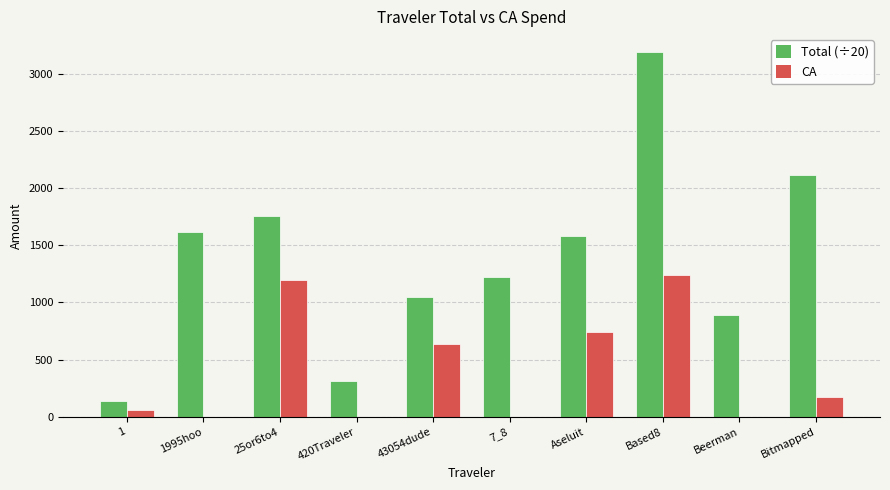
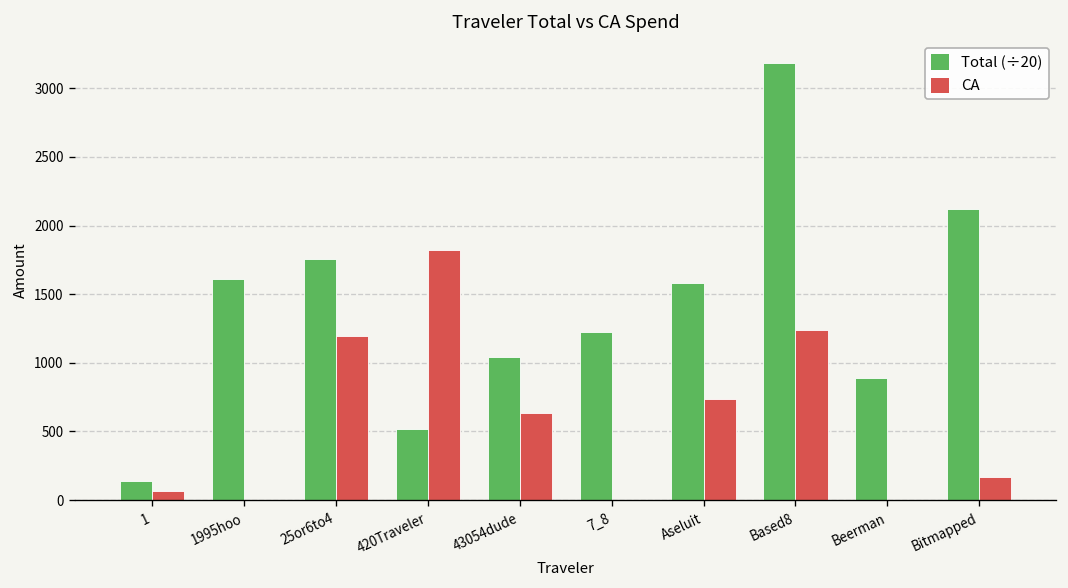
  {
    "Total (÷20)": {
      "1": 140,
      "1995hoo": 1610,
      "25or6to4": 1760,
-     "420Traveler": 310,
+     "420Traveler": 520,
      "43054dude": 1040,
      "7_8": 1220,
      "Aseluit": 1580,
      "Based8": 3190,
      "Beerman": 890,
      "Bitmapped": 2120
    },
    "CA": {
      "1": 60,
      "1995hoo": 0,
      "25or6to4": 1190,
-     "420Traveler": 0,
+     "420Traveler": 1820,
      "43054dude": 630,
      "7_8": 0,
      "Aseluit": 740,
      "Based8": 1240,
      "Beerman": 0,
      "Bitmapped": 170
    }
  }
